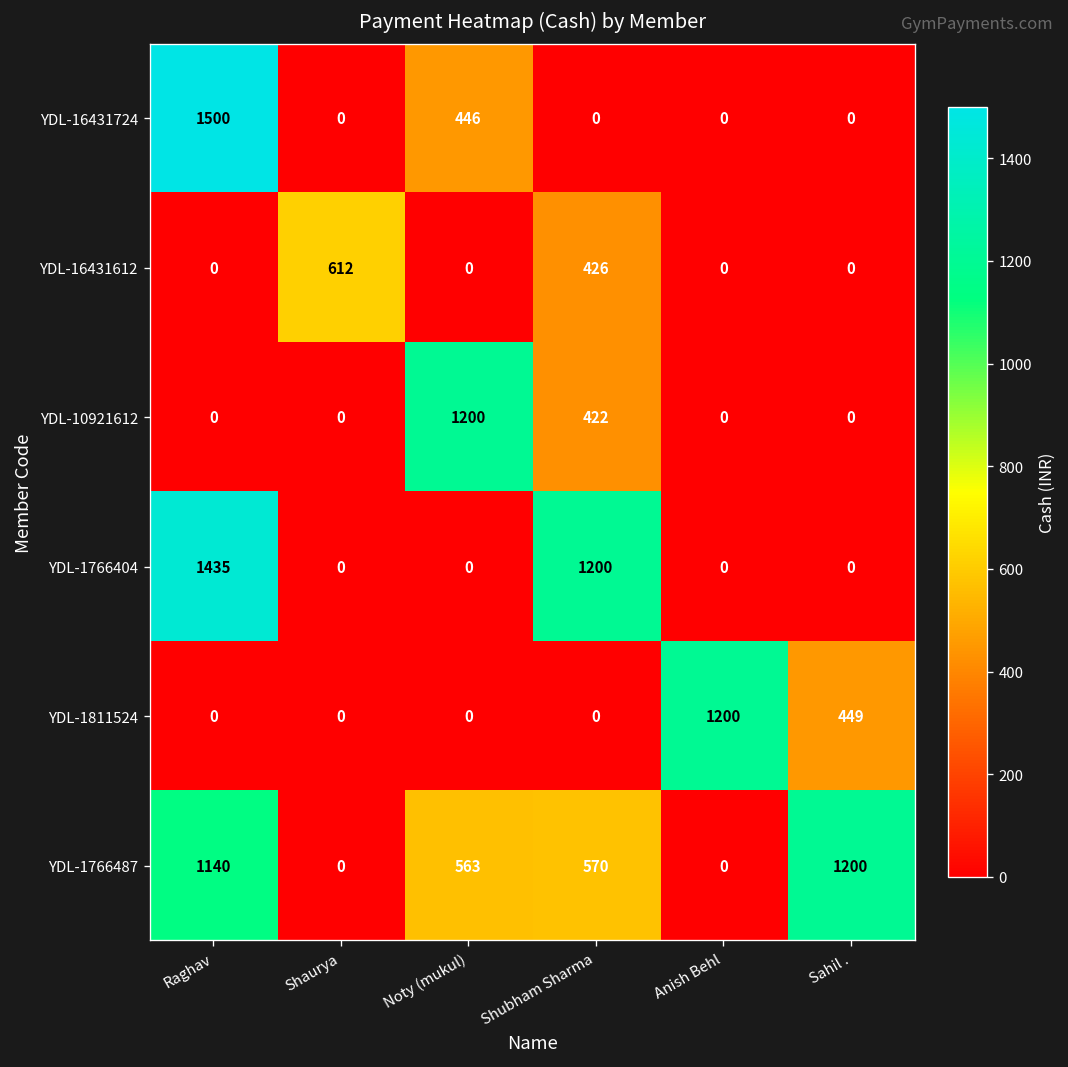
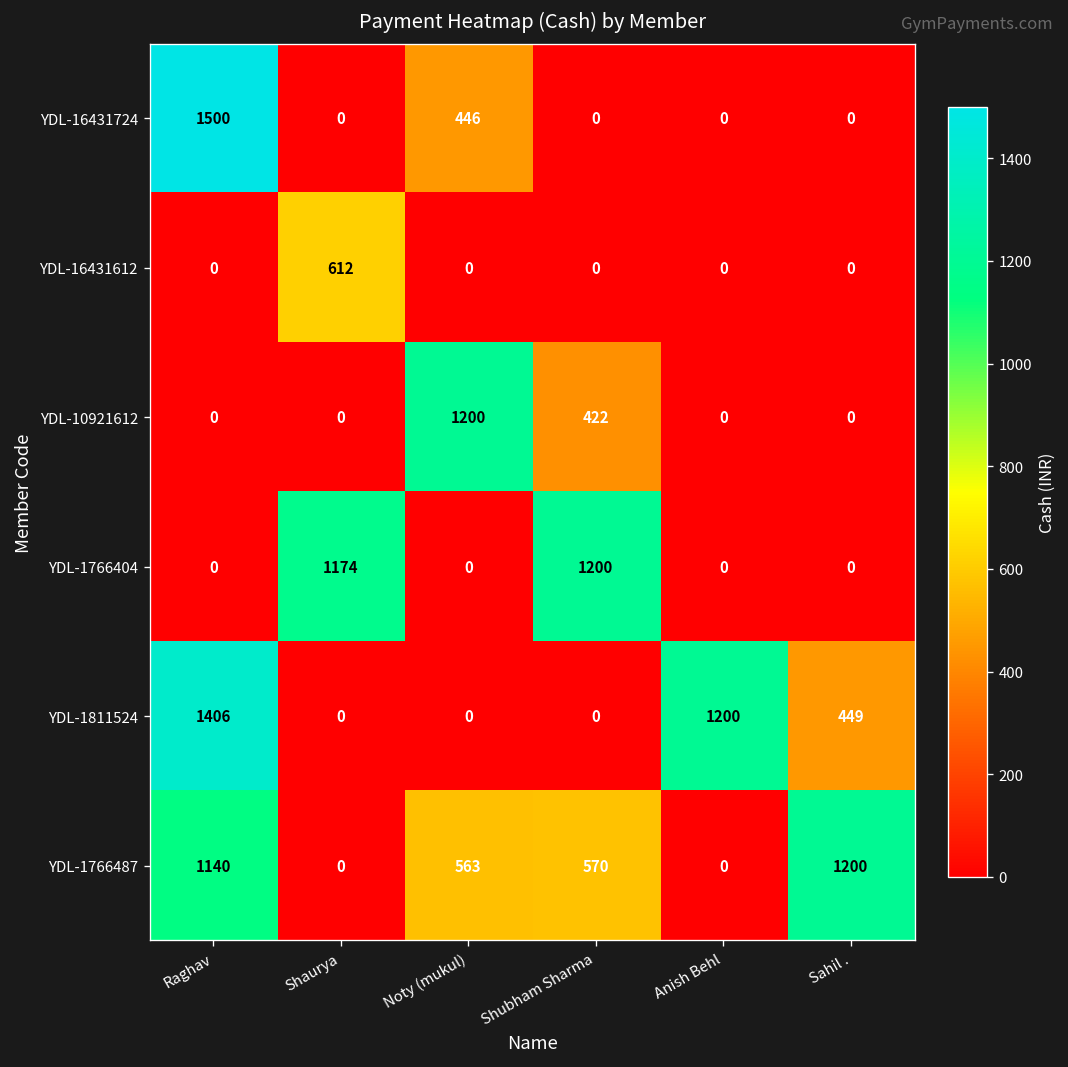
  {
    "YDL-16431724": {
      "Raghav": 1500,
      "Shaurya": 0,
      "Noty (mukul)": 446,
      "Shubham Sharma": 0,
      "Anish Behl": 0,
      "Sahil .": 0
    },
    "YDL-16431612": {
      "Raghav": 0,
      "Shaurya": 612,
      "Noty (mukul)": 0,
-     "Shubham Sharma": 426,
+     "Shubham Sharma": 0,
      "Anish Behl": 0,
      "Sahil .": 0
    },
    "YDL-10921612": {
      "Raghav": 0,
      "Shaurya": 0,
      "Noty (mukul)": 1200,
      "Shubham Sharma": 422,
      "Anish Behl": 0,
      "Sahil .": 0
    },
    "YDL-1766404": {
-     "Raghav": 1435,
-     "Shaurya": 0,
+     "Raghav": 0,
+     "Shaurya": 1174,
      "Noty (mukul)": 0,
      "Shubham Sharma": 1200,
      "Anish Behl": 0,
      "Sahil .": 0
    },
    "YDL-1811524": {
-     "Raghav": 0,
+     "Raghav": 1406,
      "Shaurya": 0,
      "Noty (mukul)": 0,
      "Shubham Sharma": 0,
      "Anish Behl": 1200,
      "Sahil .": 449
    },
    "YDL-1766487": {
      "Raghav": 1140,
      "Shaurya": 0,
      "Noty (mukul)": 563,
      "Shubham Sharma": 570,
      "Anish Behl": 0,
      "Sahil .": 1200
    }
  }
